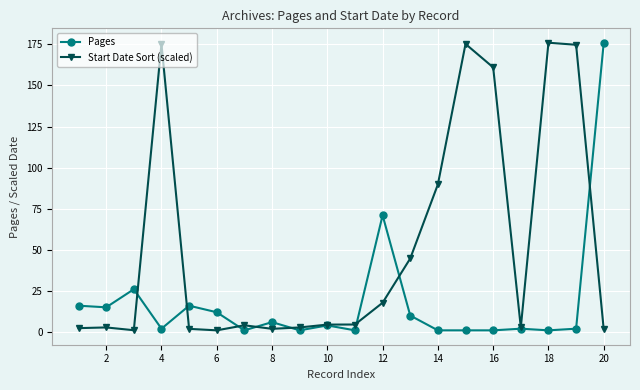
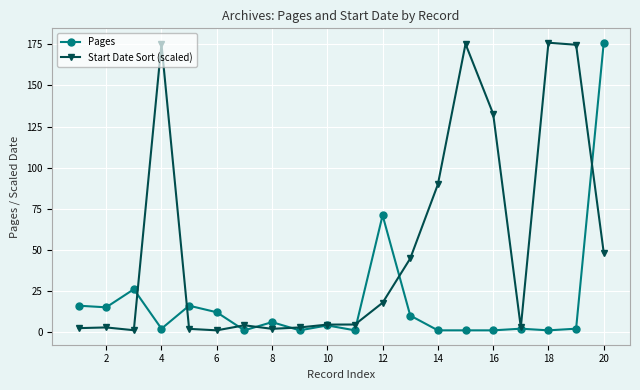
  {
    "Pages": {
      "2": 15,
      "4": 2,
      "6": 12,
      "8": 6,
      "12": 71,
      "14": 1,
      "16": 1,
      "18": 1,
      "20": 176
    },
    "Start Date Sort (scaled)": {
      "2": 3,
      "6": 1,
      "8": 2,
      "12": 18,
      "14": 90,
-     "16": 161,
+     "16": 133,
      "18": 176,
-     "20": 2
+     "20": 48
    }
  }
